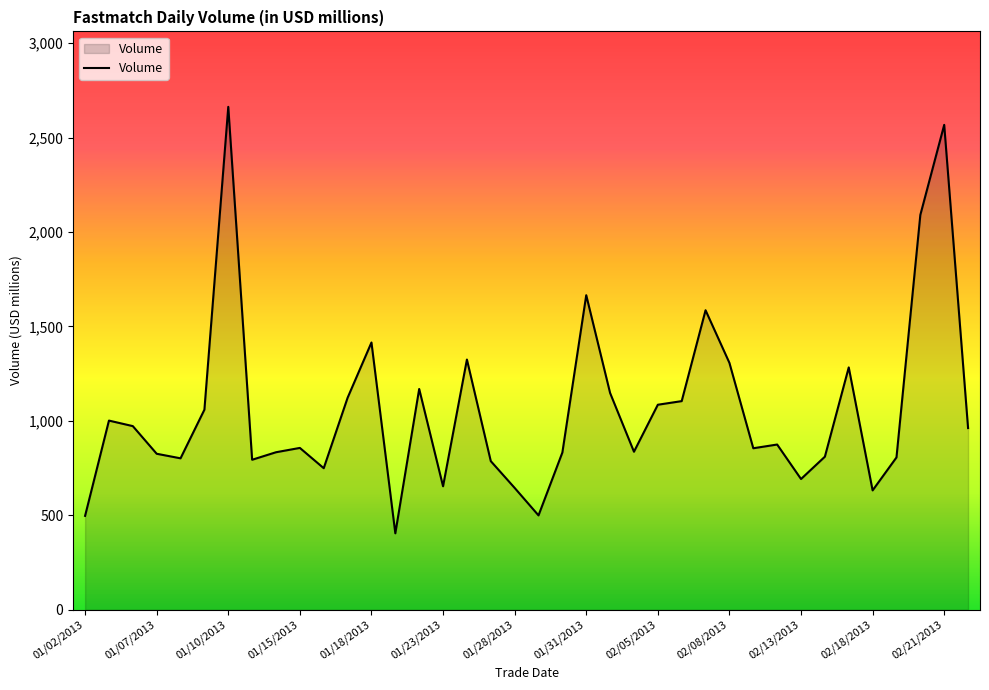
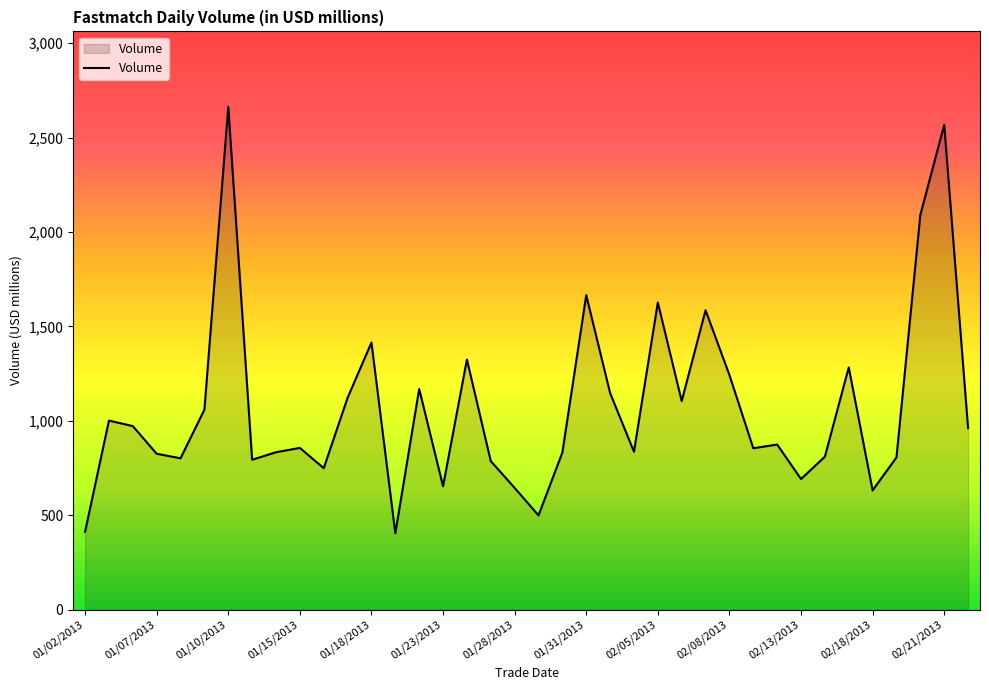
  {
-   "01/02/2013": "500",
+   "01/02/2013": "410",
    "01/07/2013": "830",
    "01/10/2013": "2,660",
    "01/15/2013": "860",
    "01/18/2013": "1,420",
    "01/23/2013": "650",
    "01/28/2013": "650",
    "01/31/2013": "1,670",
-   "02/05/2013": "1,090",
-   "02/08/2013": "1,310",
+   "02/05/2013": "1,630",
+   "02/08/2013": "1,240",
    "02/13/2013": "690",
    "02/18/2013": "630",
    "02/21/2013": "2,570"
  }
